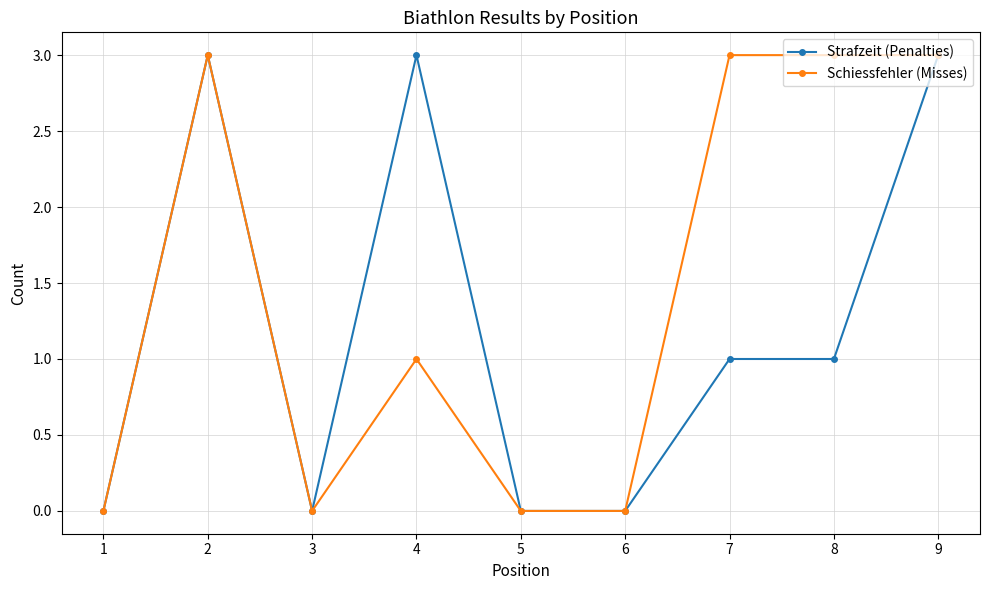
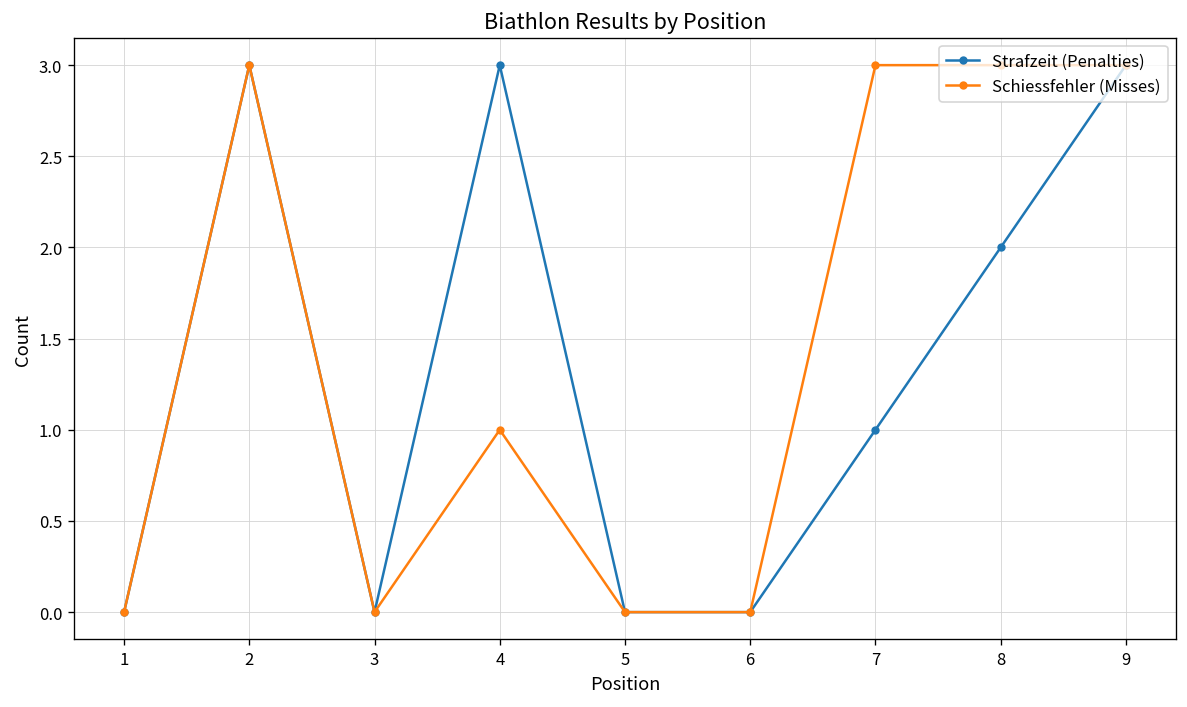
  {
    "Strafzeit (Penalties)": {
      "4": 3,
      "7": 1,
-     "8": 1
+     "8": 2
    },
    "Schiessfehler (Misses)": {
      "4": 1,
      "7": 3
    }
  }
